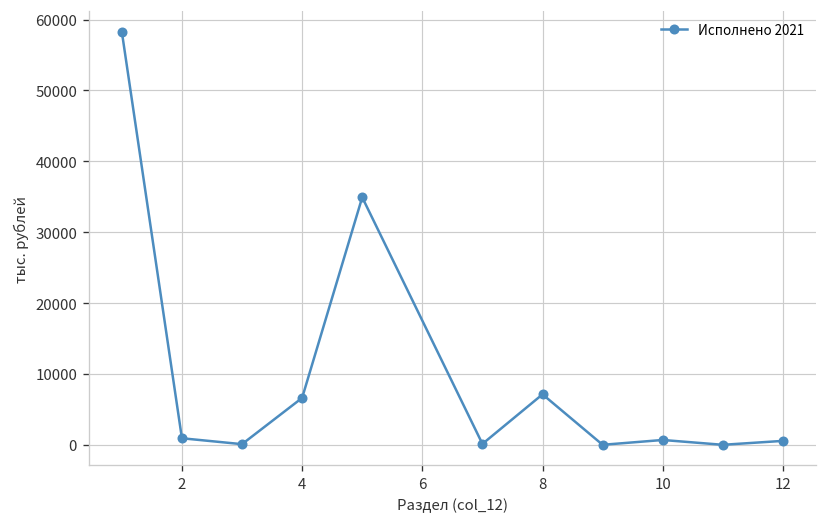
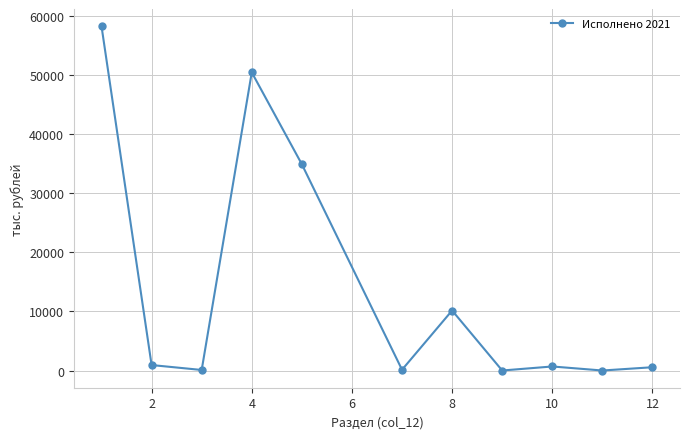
  {
    "2": 1000,
-   "4": 7000,
-   "8": 7000,
+   "4": 50000,
+   "8": 10000,
    "10": 1000,
    "12": 1000
  }
